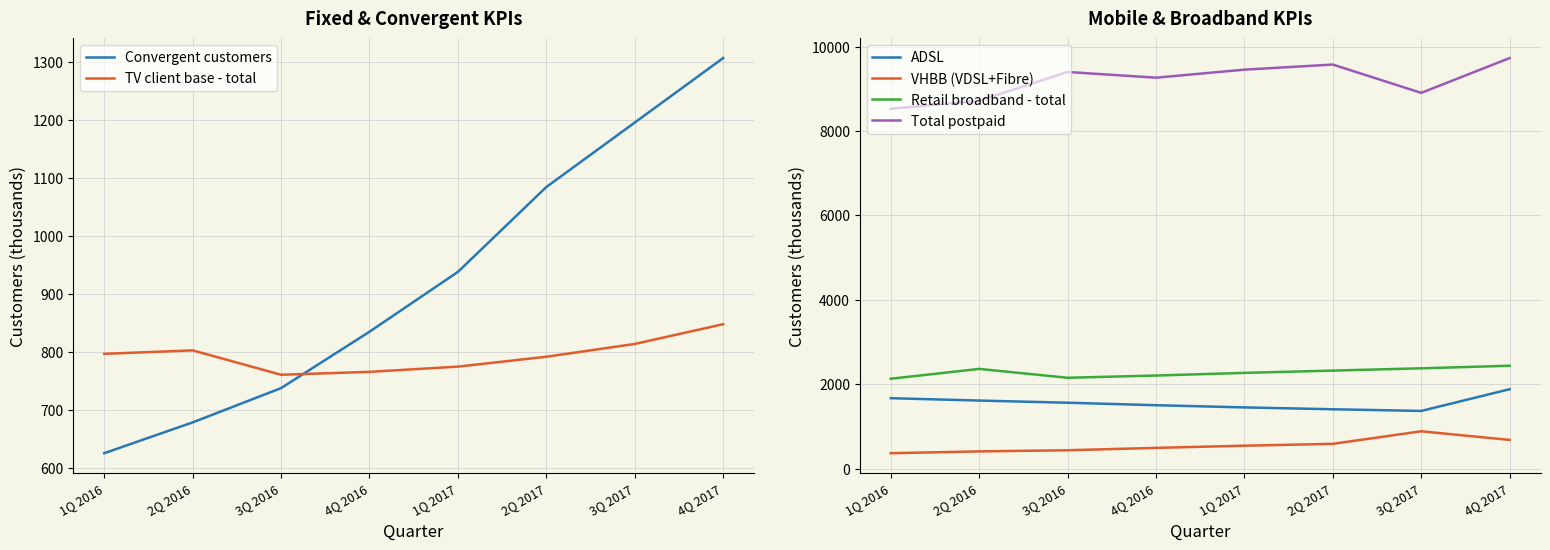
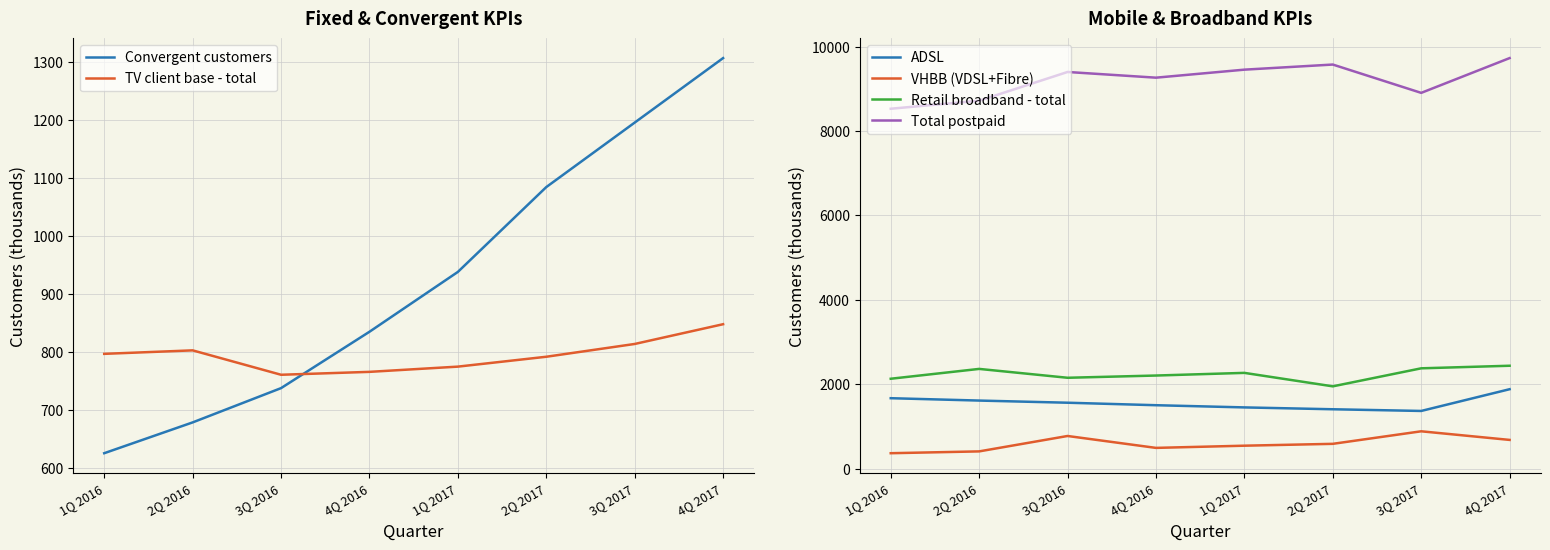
  {
    "Fixed & Convergent KPIs": {
      "Convergent customers": {
        "1Q 2016": 630,
        "2Q 2016": 680,
        "3Q 2016": 740,
        "4Q 2016": 840,
        "1Q 2017": 940,
        "2Q 2017": 1080,
        "3Q 2017": 1200,
        "4Q 2017": 1310
      },
      "TV client base - total": {
        "1Q 2016": 800,
        "2Q 2016": 800,
        "3Q 2016": 760,
        "4Q 2016": 770,
        "1Q 2017": 780,
        "2Q 2017": 790,
        "3Q 2017": 810,
        "4Q 2017": 850
      }
    },
    "Mobile & Broadband KPIs": {
      "ADSL": {
        "1Q 2016": 1700,
        "2Q 2016": 1600,
        "3Q 2016": 1600,
        "4Q 2016": 1500,
        "1Q 2017": 1500,
        "2Q 2017": 1400,
        "3Q 2017": 1400,
        "4Q 2017": 1900
      },
      "VHBB (VDSL+Fibre)": {
        "1Q 2016": 400,
        "2Q 2016": 400,
-       "3Q 2016": 400,
+       "3Q 2016": 800,
        "4Q 2016": 500,
        "1Q 2017": 500,
        "2Q 2017": 600,
        "3Q 2017": 900,
        "4Q 2017": 700
      },
      "Retail broadband - total": {
        "1Q 2016": 2100,
        "2Q 2016": 2400,
        "3Q 2016": 2200,
        "4Q 2016": 2200,
        "1Q 2017": 2300,
-       "2Q 2017": 2300,
+       "2Q 2017": 2000,
        "3Q 2017": 2400,
        "4Q 2017": 2400
      },
      "Total postpaid": {
        "4Q 2016": 9300,
        "1Q 2017": 9500,
        "2Q 2017": 9600,
        "3Q 2017": 8900,
        "4Q 2017": 9700
      }
    }
  }
